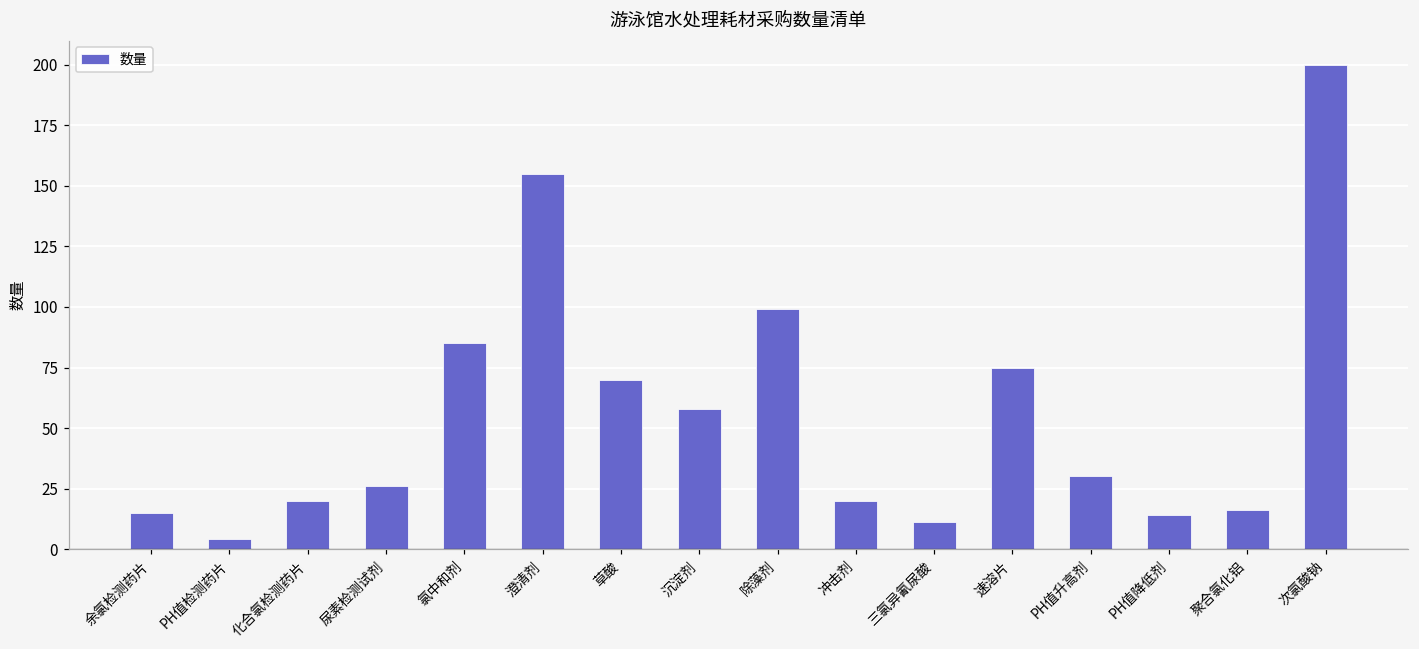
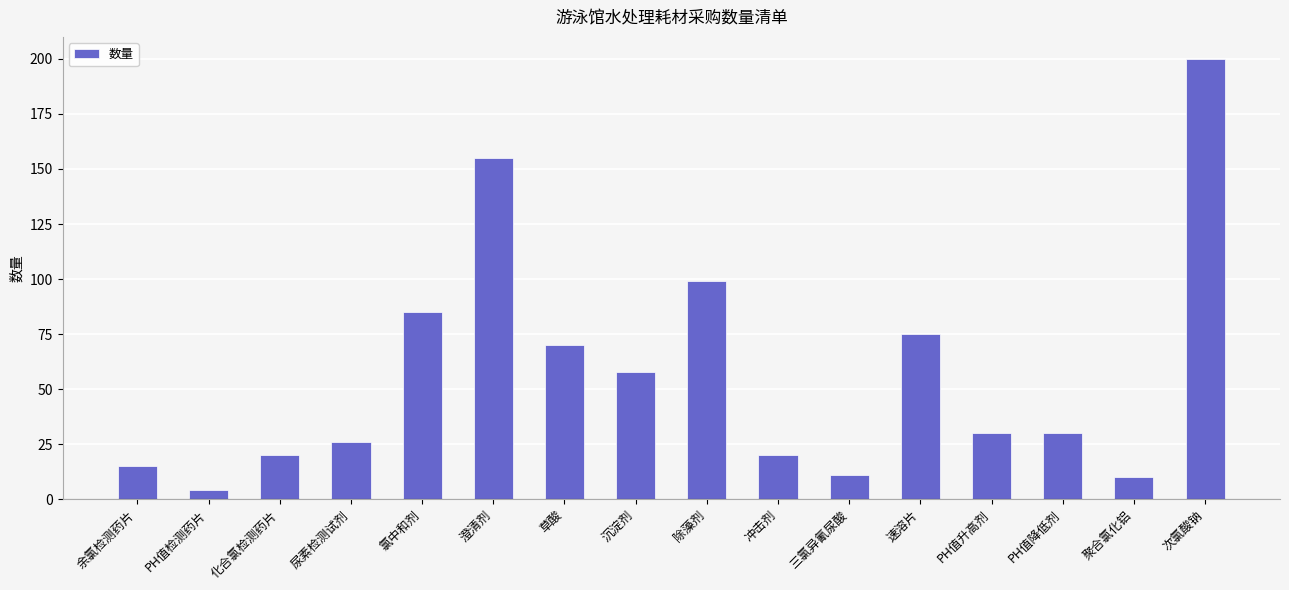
  {
    "余氯检测药片": 15,
    "PH值检测药片": 4,
    "化合氯检测药片": 20,
    "尿素检测试剂": 26,
    "氯中和剂": 85,
    "澄清剂": 155,
    "草酸": 70,
    "沉淀剂": 58,
    "除藻剂": 99,
    "冲击剂": 20,
    "三氯异氰尿酸": 11,
    "速溶片": 75,
    "PH值升高剂": 30,
-   "PH值降低剂": 14,
-   "聚合氯化铝": 16,
+   "PH值降低剂": 30,
+   "聚合氯化铝": 10,
    "次氯酸钠": 200
  }
